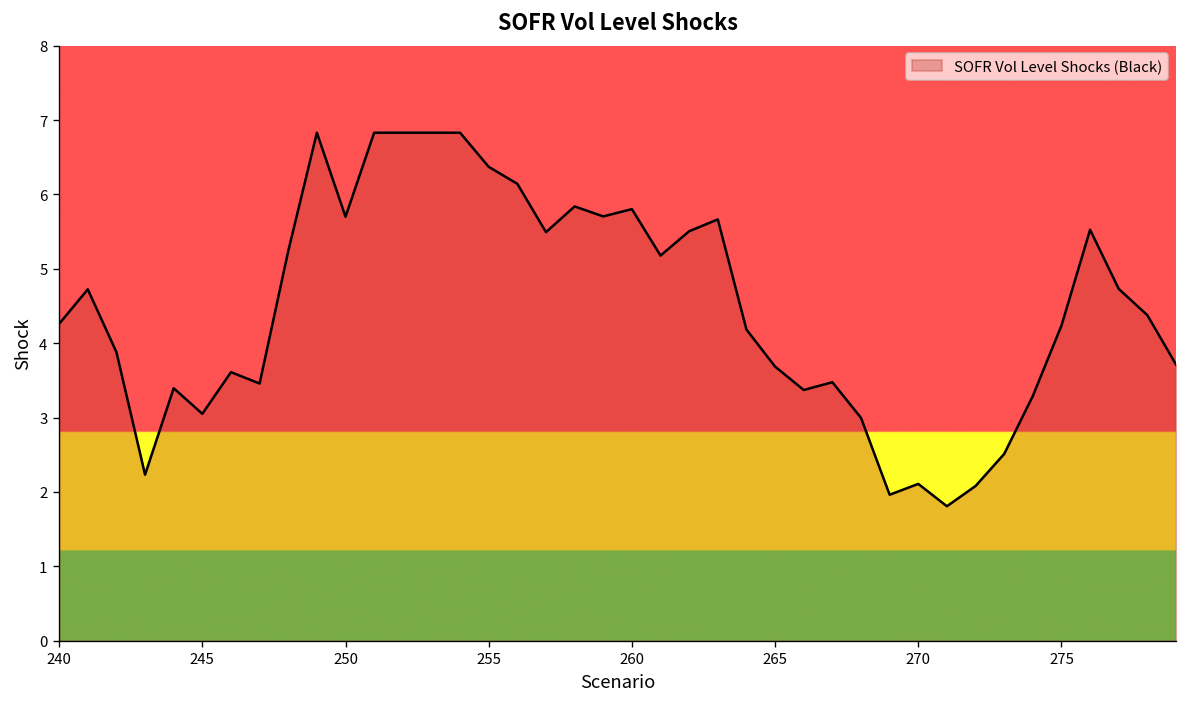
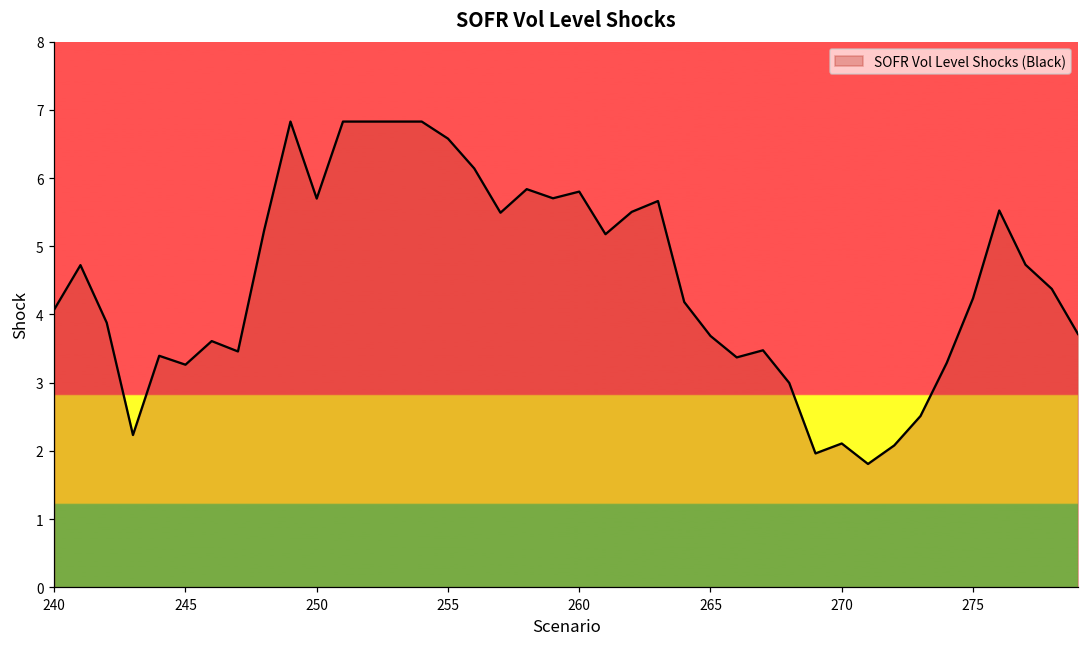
  {
-   "240": 4.3,
-   "245": 3.1,
+   "240": 4.1,
+   "245": 3.3,
    "250": 5.7,
-   "255": 6.4,
+   "255": 6.6,
    "260": 5.8,
    "265": 3.7,
    "270": 2.1,
    "275": 4.2
  }
